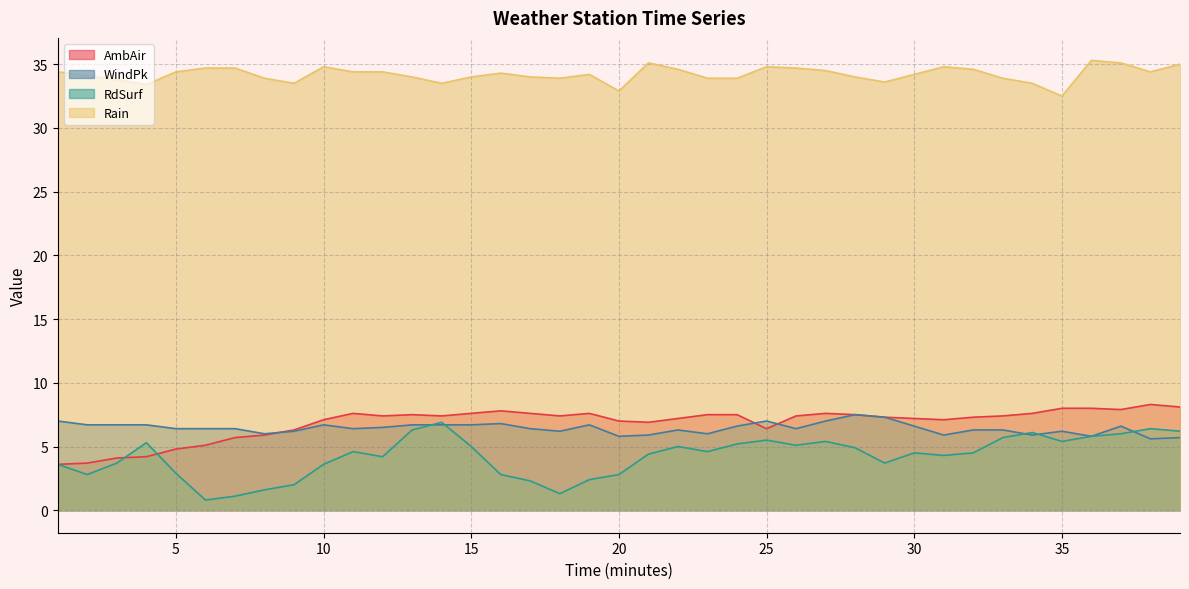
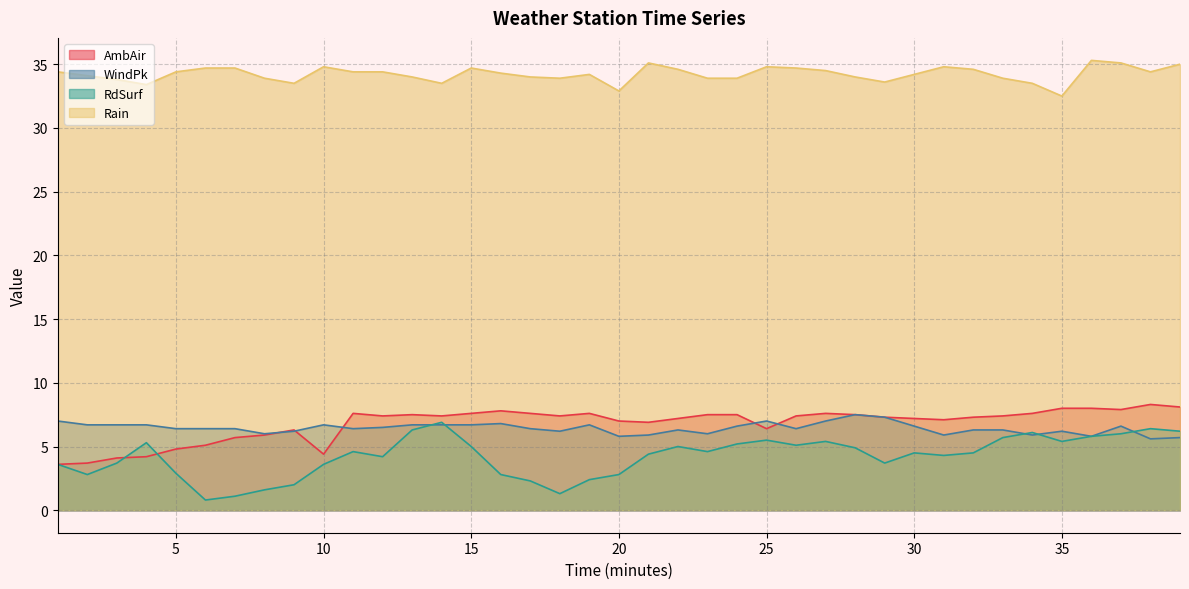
  {
    "AmbAir": {
      "5": 4.8,
-     "10": 7.1,
+     "10": 4.4,
      "15": 7.6,
      "20": 7.0,
      "25": 6.4,
      "30": 7.2,
      "35": 8.0
    },
    "Rain": {
      "5": 34.4,
      "10": 34.8,
-     "15": 34.0,
+     "15": 34.7,
      "20": 32.9,
      "25": 34.8,
      "30": 34.2,
      "35": 32.5
    }
  }
